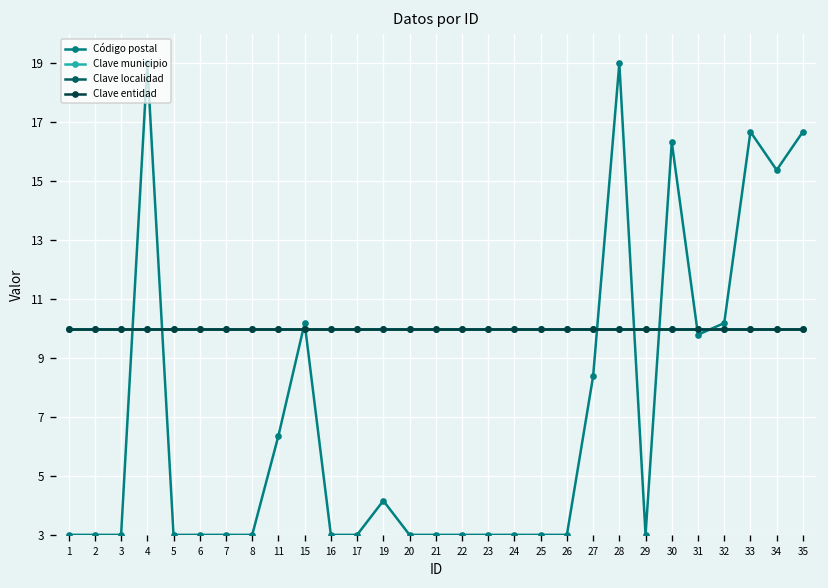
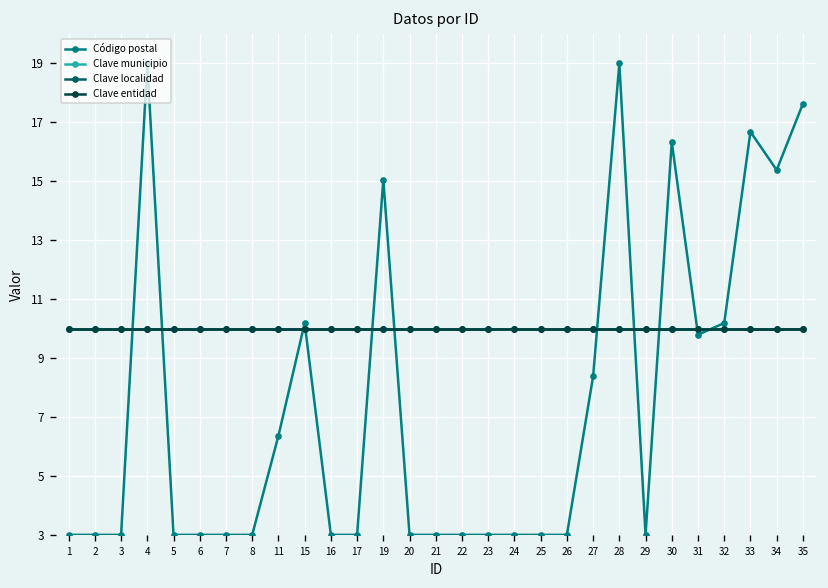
  {
    "Código postal": {
      "1": 3.0,
      "2": 3.0,
      "3": 3.0,
      "5": 3.0,
      "6": 3.0,
      "7": 3.0,
      "8": 3.0,
      "11": 6.4,
      "15": 10.2,
      "16": 3.0,
      "17": 3.0,
-     "19": 4.2,
+     "19": 15.1,
      "20": 3.0,
      "21": 3.0,
      "22": 3.0,
      "23": 3.0,
      "24": 3.0,
      "25": 3.0,
      "26": 3.0,
      "27": 8.4,
      "28": 19.0,
      "29": 3.0,
      "30": 16.3,
      "31": 9.8,
      "32": 10.2,
      "33": 16.7,
      "34": 15.4,
-     "35": 16.7
+     "35": 17.6
    },
    "Clave entidad": {
      "1": 10.0,
      "2": 10.0,
      "3": 10.0,
      "4": 10.0,
      "5": 10.0,
      "6": 10.0,
      "7": 10.0,
      "8": 10.0,
      "11": 10.0,
      "15": 10.0,
      "16": 10.0,
      "17": 10.0,
      "19": 10.0,
      "20": 10.0,
      "21": 10.0,
      "22": 10.0,
      "23": 10.0,
      "24": 10.0,
      "25": 10.0,
      "26": 10.0,
      "27": 10.0,
      "28": 10.0,
      "29": 10.0,
      "30": 10.0,
      "31": 10.0,
      "32": 10.0,
      "33": 10.0,
      "34": 10.0,
      "35": 10.0
    }
  }
